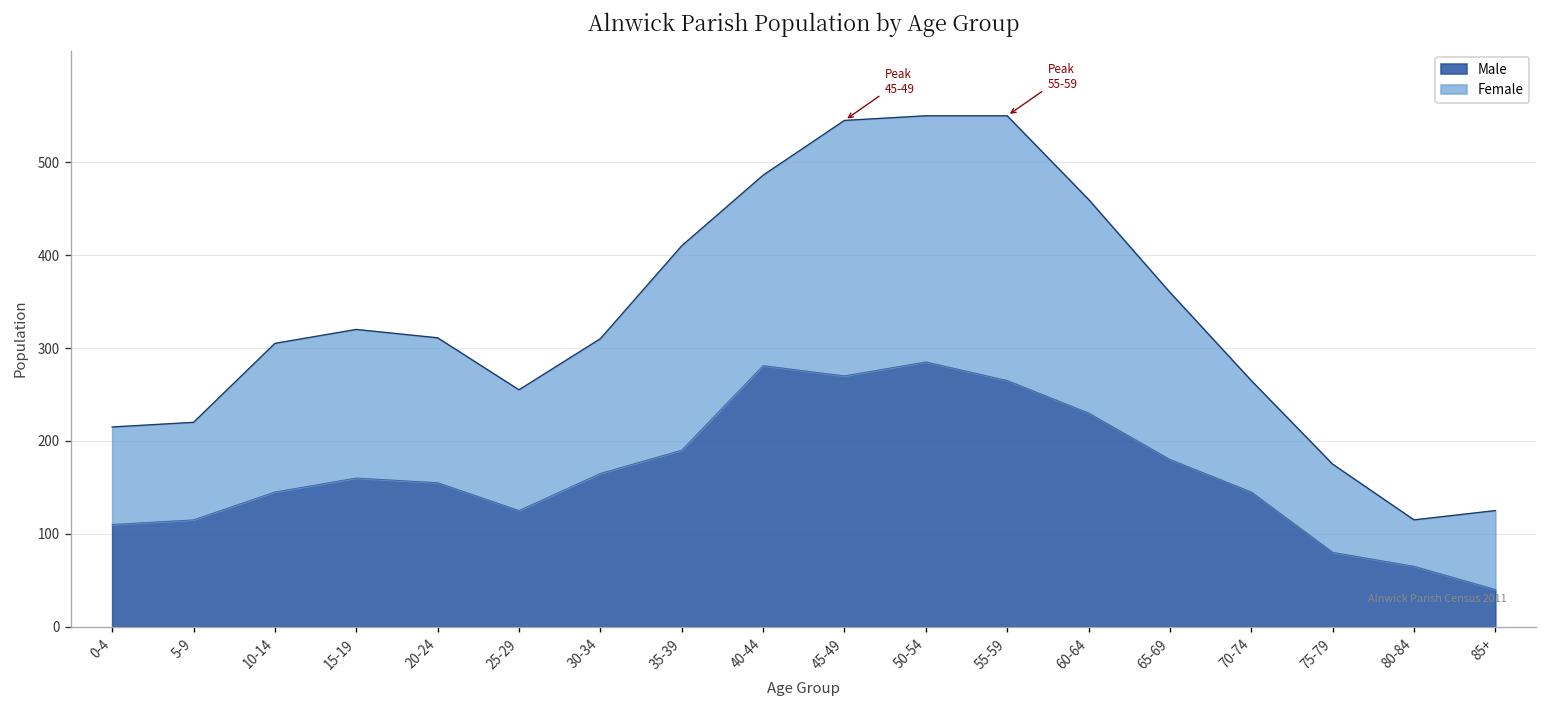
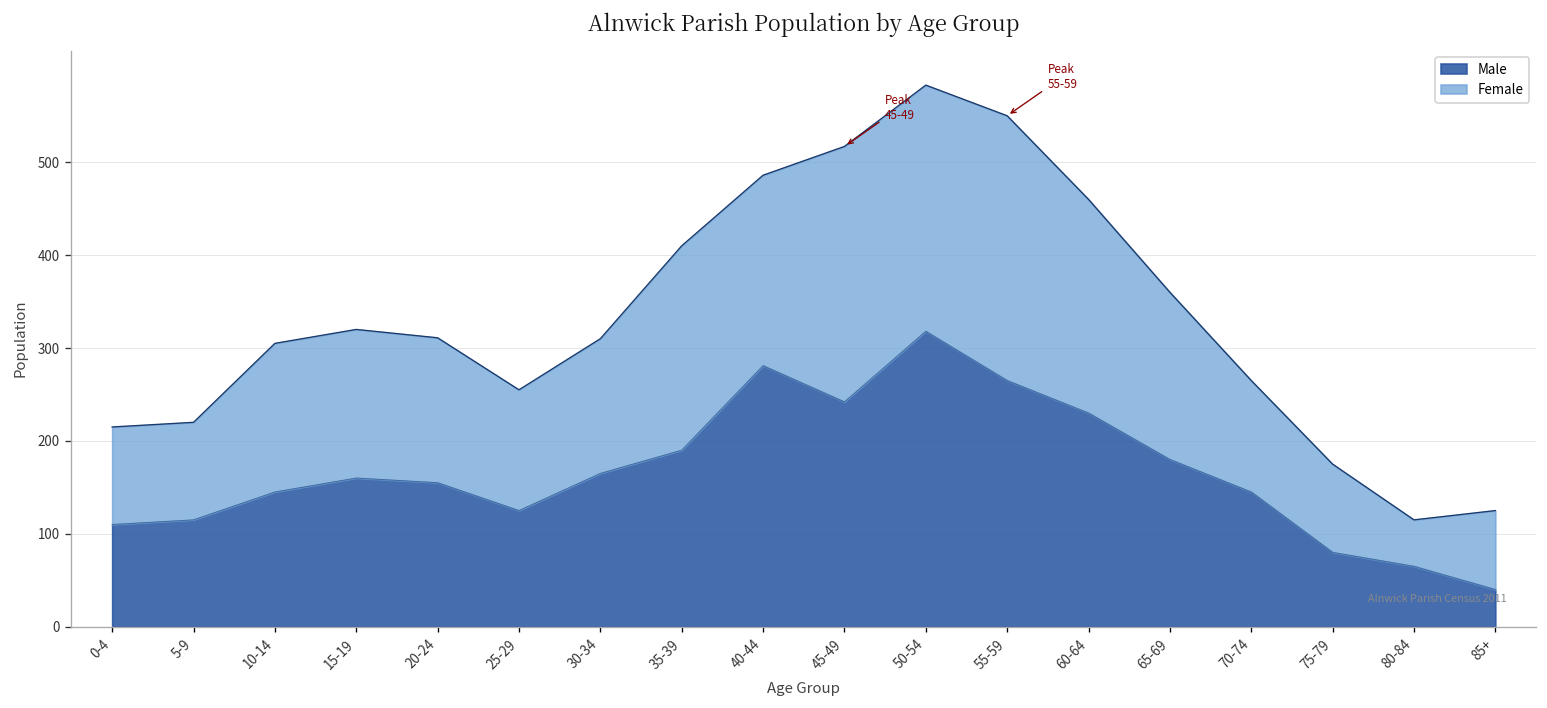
  {
    "Male": {
      "0-4": 110,
      "5-9": 120,
      "10-14": 150,
      "15-19": 160,
      "20-24": 160,
      "25-29": 130,
      "30-34": 170,
      "35-39": 190,
      "40-44": 280,
-     "45-49": 270,
-     "50-54": 290,
+     "45-49": 240,
+     "50-54": 320,
      "55-59": 270,
      "60-64": 230,
      "65-69": 180,
      "70-74": 150,
      "75-79": 80,
      "80-84": 70
    },
    "Female": {
      "0-4": 110,
      "5-9": 110,
      "10-14": 160,
      "15-19": 160,
      "20-24": 160,
      "25-29": 130,
      "30-34": 150,
      "35-39": 220,
      "40-44": 210,
      "50-54": 270,
      "60-64": 230,
      "65-69": 180,
      "70-74": 120,
      "75-79": 100,
      "80-84": 50,
      "85+": 90
    }
  }
